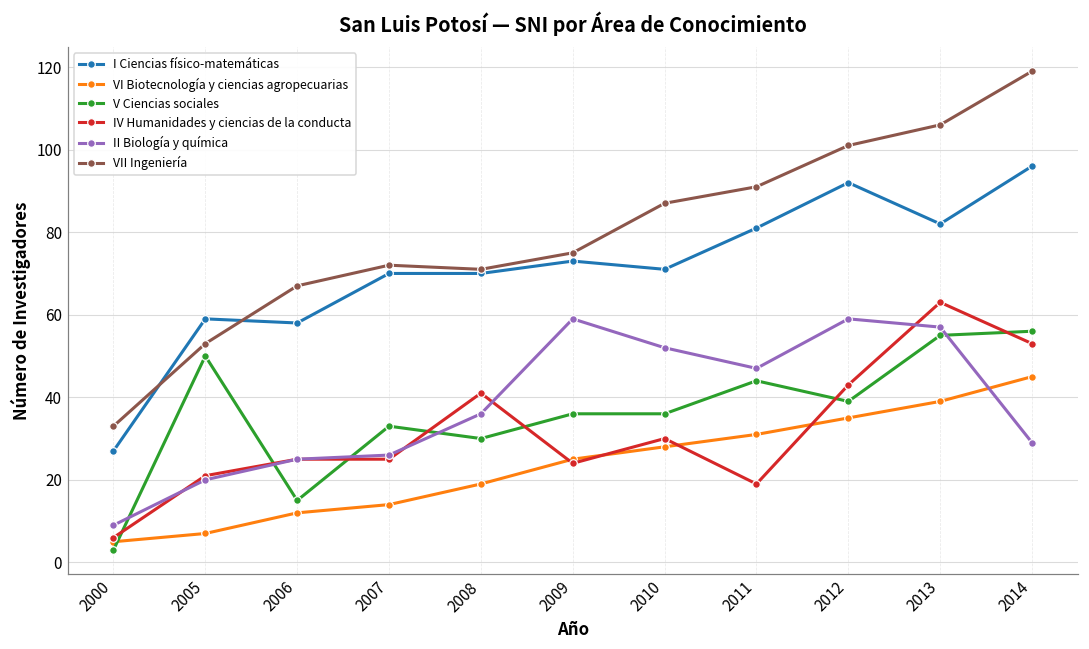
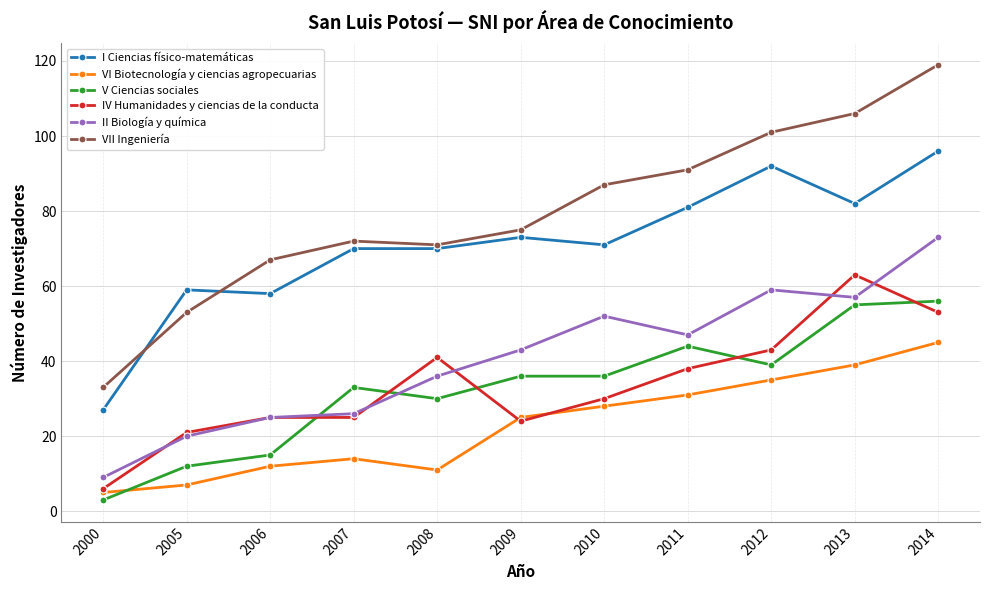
  {
    "I Ciencias físico-matemáticas": {
      "2000": 27,
      "2005": 59,
      "2006": 58,
      "2007": 70,
      "2008": 70,
      "2009": 73,
      "2010": 71,
      "2011": 81,
      "2012": 92,
      "2013": 82,
      "2014": 96
    },
    "VI Biotecnología y ciencias agropecuarias": {
      "2000": 5,
      "2005": 7,
      "2006": 12,
      "2007": 14,
-     "2008": 19,
+     "2008": 11,
      "2009": 25,
      "2010": 28,
      "2011": 31,
      "2012": 35,
      "2013": 39,
      "2014": 45
    },
    "V Ciencias sociales": {
      "2000": 3,
-     "2005": 50,
+     "2005": 12,
      "2006": 15,
      "2007": 33,
      "2008": 30,
      "2009": 36,
      "2010": 36,
      "2011": 44,
      "2012": 39,
      "2013": 55,
      "2014": 56
    },
    "IV Humanidades y ciencias de la conducta": {
      "2000": 6,
      "2005": 21,
      "2007": 25,
      "2008": 41,
      "2009": 24,
      "2010": 30,
-     "2011": 19,
+     "2011": 38,
      "2012": 43,
      "2013": 63,
      "2014": 53
    },
    "II Biología y química": {
      "2000": 9,
      "2005": 20,
      "2007": 26,
      "2008": 36,
-     "2009": 59,
+     "2009": 43,
      "2010": 52,
      "2011": 47,
      "2012": 59,
      "2013": 57,
-     "2014": 29
+     "2014": 73
    },
    "VII Ingeniería": {
      "2000": 33,
      "2005": 53,
      "2006": 67,
      "2007": 72,
      "2008": 71,
      "2009": 75,
      "2010": 87,
      "2011": 91,
      "2012": 101,
      "2013": 106,
      "2014": 119
    }
  }
